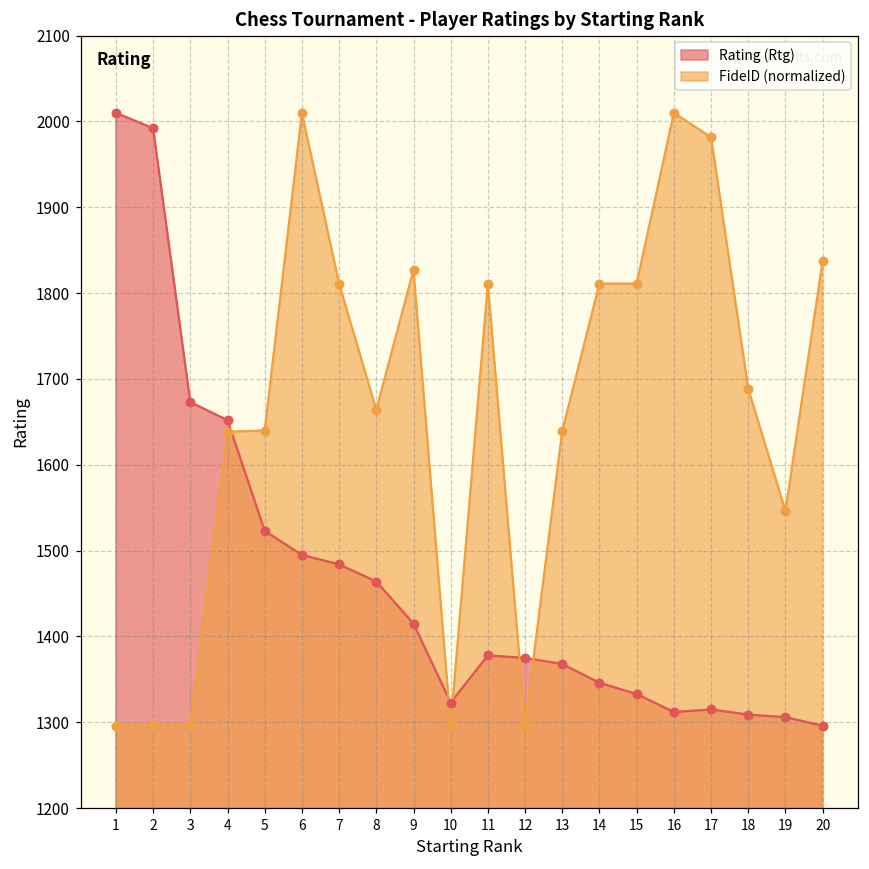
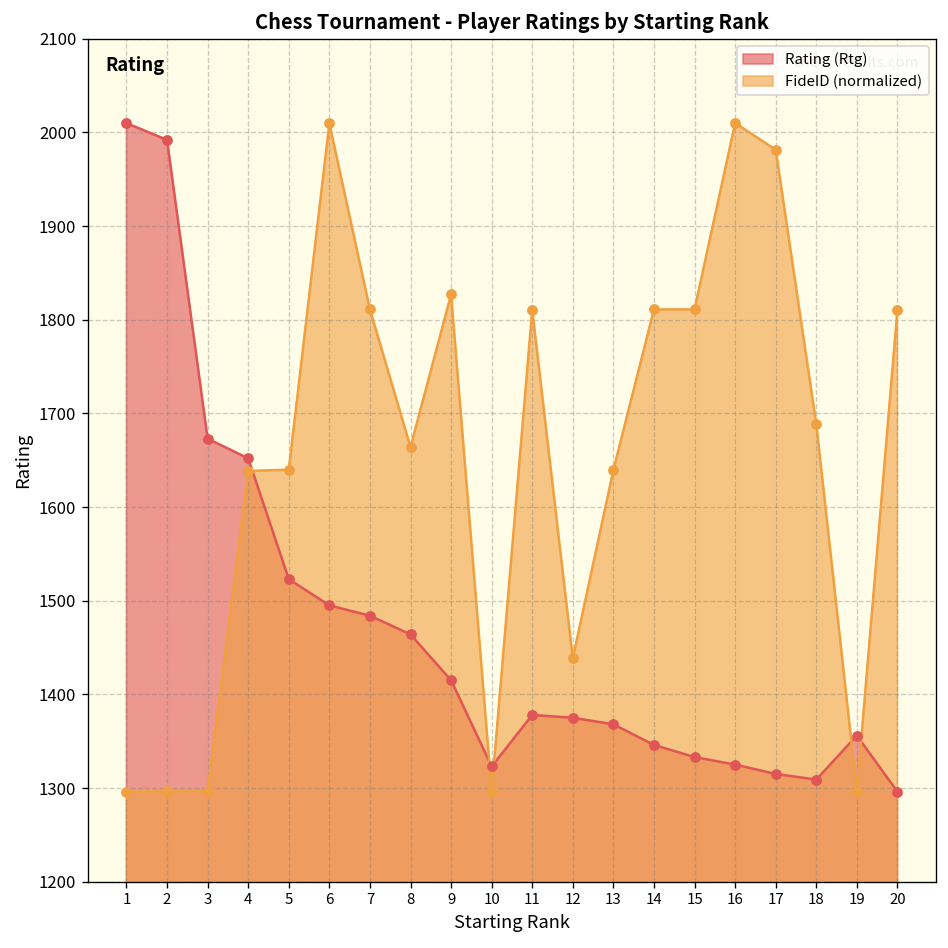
  {
    "Rating (Rtg)": {
      "1": 2010,
      "2": 1990,
      "3": 1670,
      "4": 1650,
      "5": 1520,
      "6": 1500,
      "7": 1480,
      "8": 1460,
      "9": 1420,
      "10": 1320,
      "11": 1380,
      "12": 1380,
      "13": 1370,
      "14": 1350,
      "15": 1330,
-     "16": 1310,
+     "16": 1330,
      "17": 1320,
      "18": 1310,
-     "19": 1310,
+     "19": 1360,
      "20": 1300
    },
    "FideID (normalized)": {
      "1": 1300,
      "2": 1300,
      "3": 1300,
      "4": 1640,
      "5": 1640,
      "6": 2010,
      "7": 1810,
      "8": 1660,
      "9": 1830,
      "10": 1300,
      "11": 1810,
-     "12": 1300,
+     "12": 1440,
      "13": 1640,
      "14": 1810,
      "15": 1810,
      "16": 2010,
      "17": 1980,
      "18": 1690,
-     "19": 1550,
-     "20": 1840
+     "19": 1300,
+     "20": 1810
    }
  }
